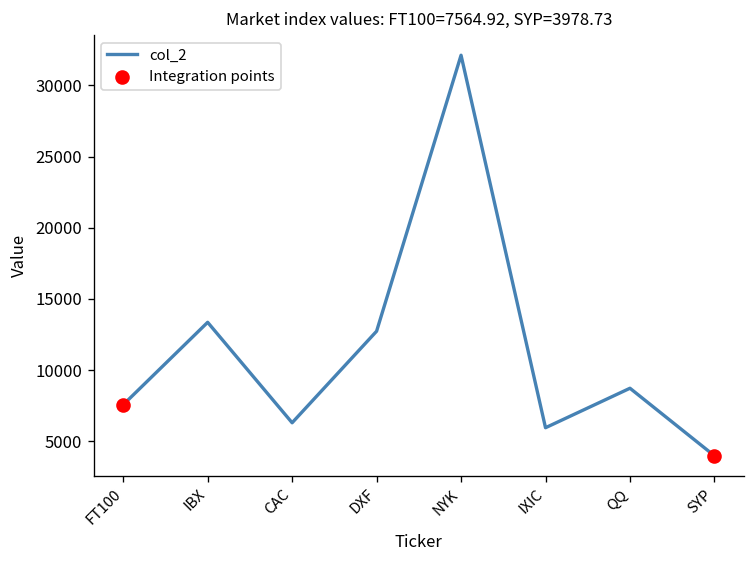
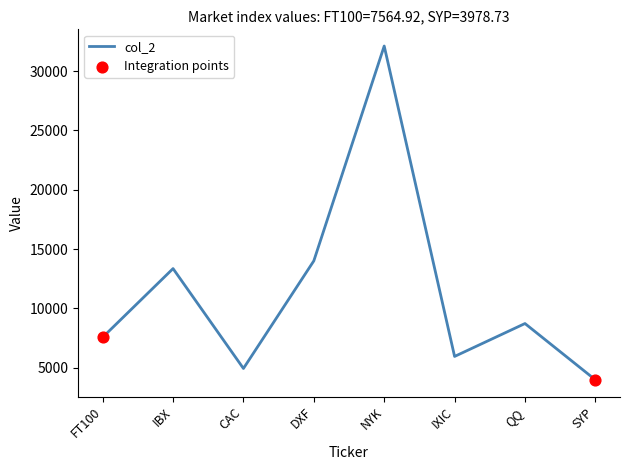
  {
    "col_2": {
      "IBX": 13400,
-     "CAC": 6300,
-     "DXF": 12700,
+     "CAC": 4900,
+     "DXF": 14000,
      "NYK": 32100,
      "IXIC": 6000,
      "QQ": 8700
    }
  }
